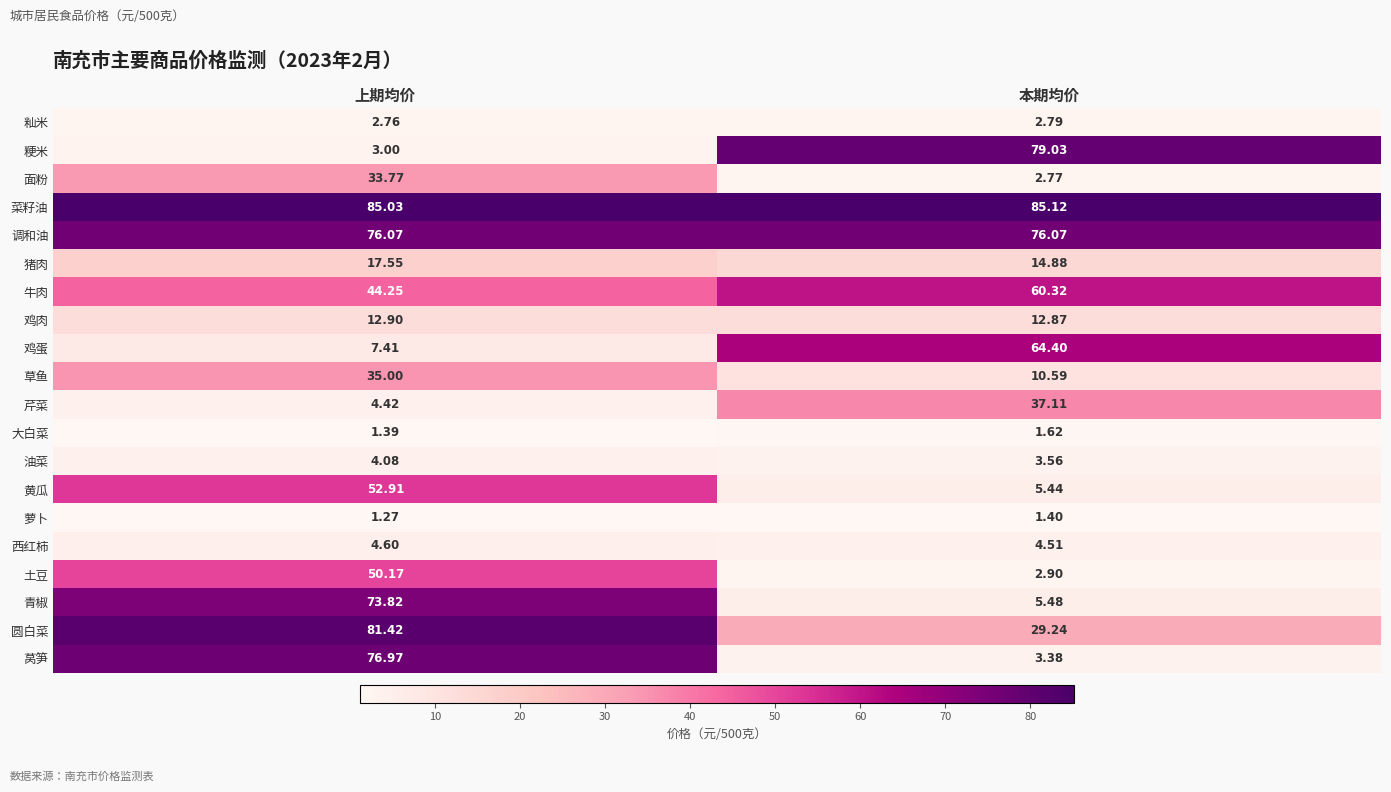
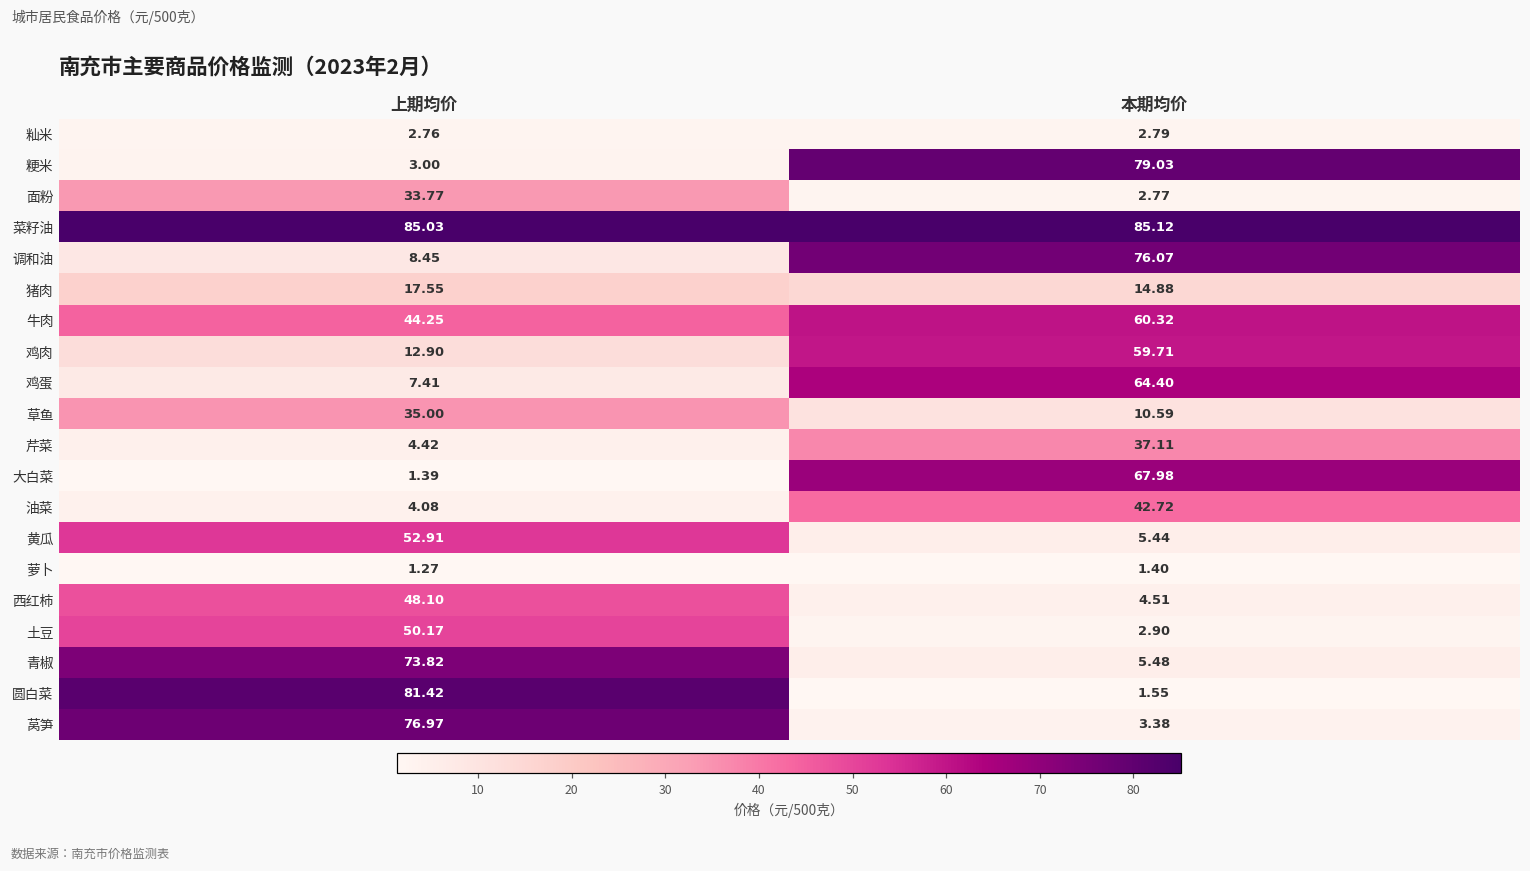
  {
    "籼米": {
      "上期均价": 2.76,
      "本期均价": 2.79
    },
    "粳米": {
      "上期均价": 3.00,
      "本期均价": 79.03
    },
    "面粉": {
      "上期均价": 33.77,
      "本期均价": 2.77
    },
    "菜籽油": {
      "上期均价": 85.03,
      "本期均价": 85.12
    },
    "调和油": {
-     "上期均价": 76.07,
+     "上期均价": 8.45,
      "本期均价": 76.07
    },
    "猪肉": {
      "上期均价": 17.55,
      "本期均价": 14.88
    },
    "牛肉": {
      "上期均价": 44.25,
      "本期均价": 60.32
    },
    "鸡肉": {
      "上期均价": 12.90,
-     "本期均价": 12.87
+     "本期均价": 59.71
    },
    "鸡蛋": {
      "上期均价": 7.41,
      "本期均价": 64.40
    },
    "草鱼": {
      "上期均价": 35.00,
      "本期均价": 10.59
    },
    "芹菜": {
      "上期均价": 4.42,
      "本期均价": 37.11
    },
    "大白菜": {
      "上期均价": 1.39,
-     "本期均价": 1.62
+     "本期均价": 67.98
    },
    "油菜": {
      "上期均价": 4.08,
-     "本期均价": 3.56
+     "本期均价": 42.72
    },
    "黄瓜": {
      "上期均价": 52.91,
      "本期均价": 5.44
    },
    "萝卜": {
      "上期均价": 1.27,
      "本期均价": 1.40
    },
    "西红柿": {
-     "上期均价": 4.60,
+     "上期均价": 48.10,
      "本期均价": 4.51
    },
    "土豆": {
      "上期均价": 50.17,
      "本期均价": 2.90
    },
    "青椒": {
      "上期均价": 73.82,
      "本期均价": 5.48
    },
    "圆白菜": {
      "上期均价": 81.42,
-     "本期均价": 29.24
+     "本期均价": 1.55
    },
    "莴笋": {
      "上期均价": 76.97,
      "本期均价": 3.38
    }
  }
